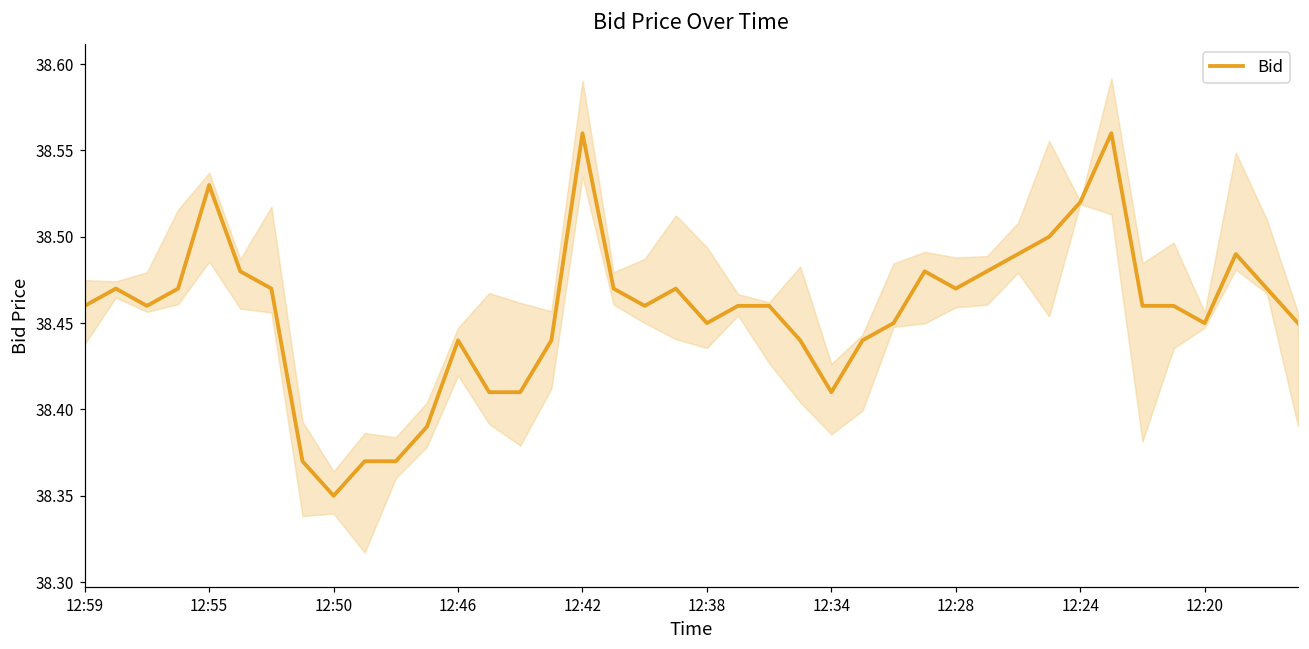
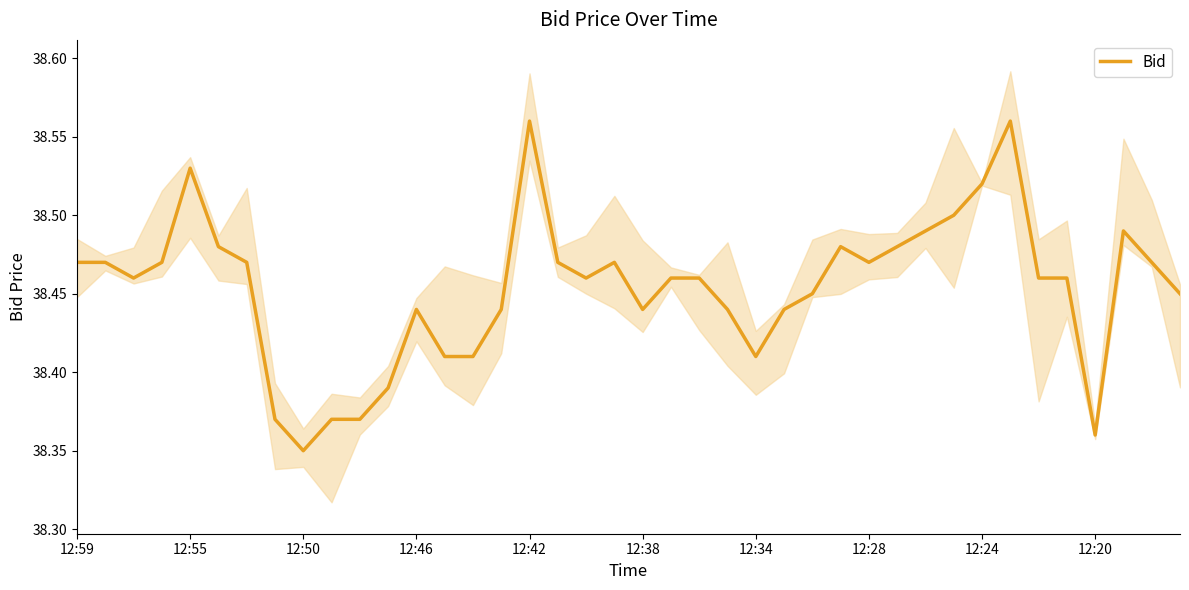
  {
    "Bid": {
-     "12:59": 38.46,
+     "12:59": 38.47,
      "12:55": 38.53,
      "12:50": 38.35,
      "12:46": 38.44,
      "12:42": 38.56,
-     "12:38": 38.45,
+     "12:38": 38.44,
      "12:34": 38.41,
      "12:28": 38.47,
-     "12:20": 38.45
+     "12:20": 38.36
    }
  }
